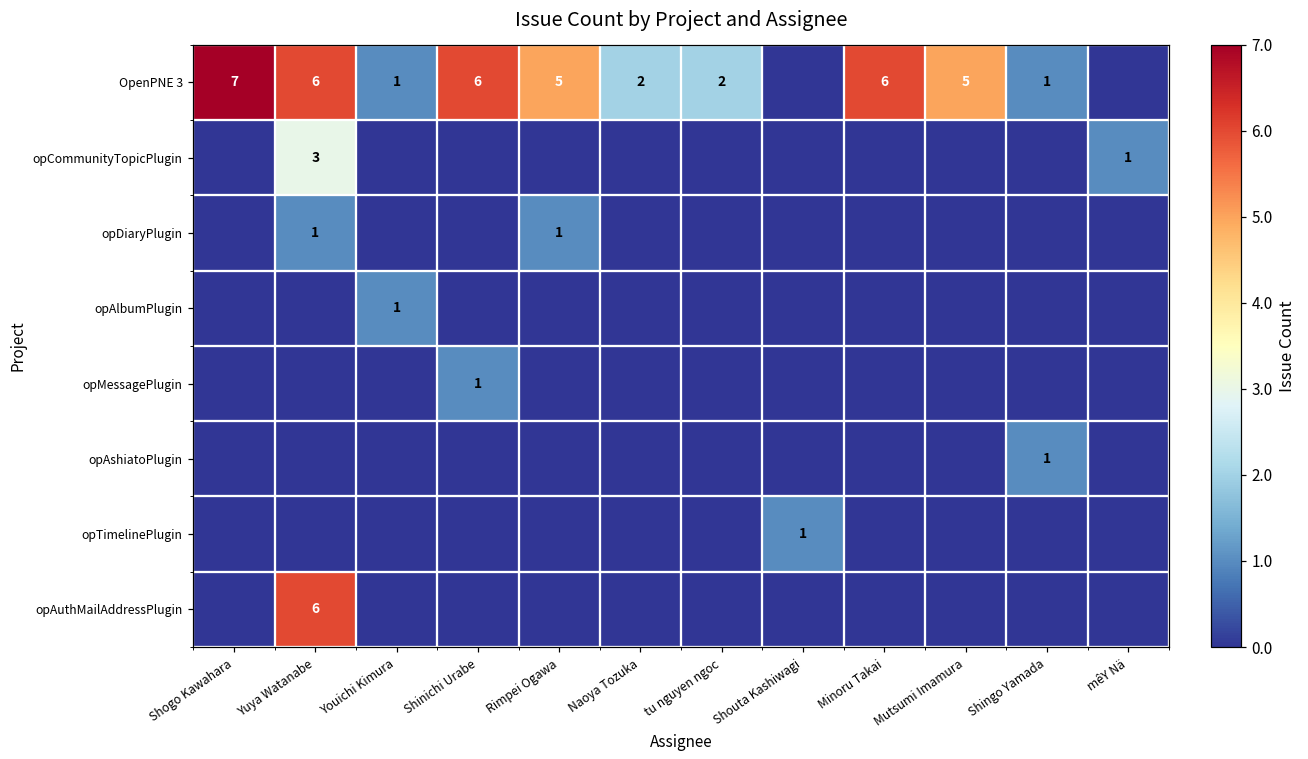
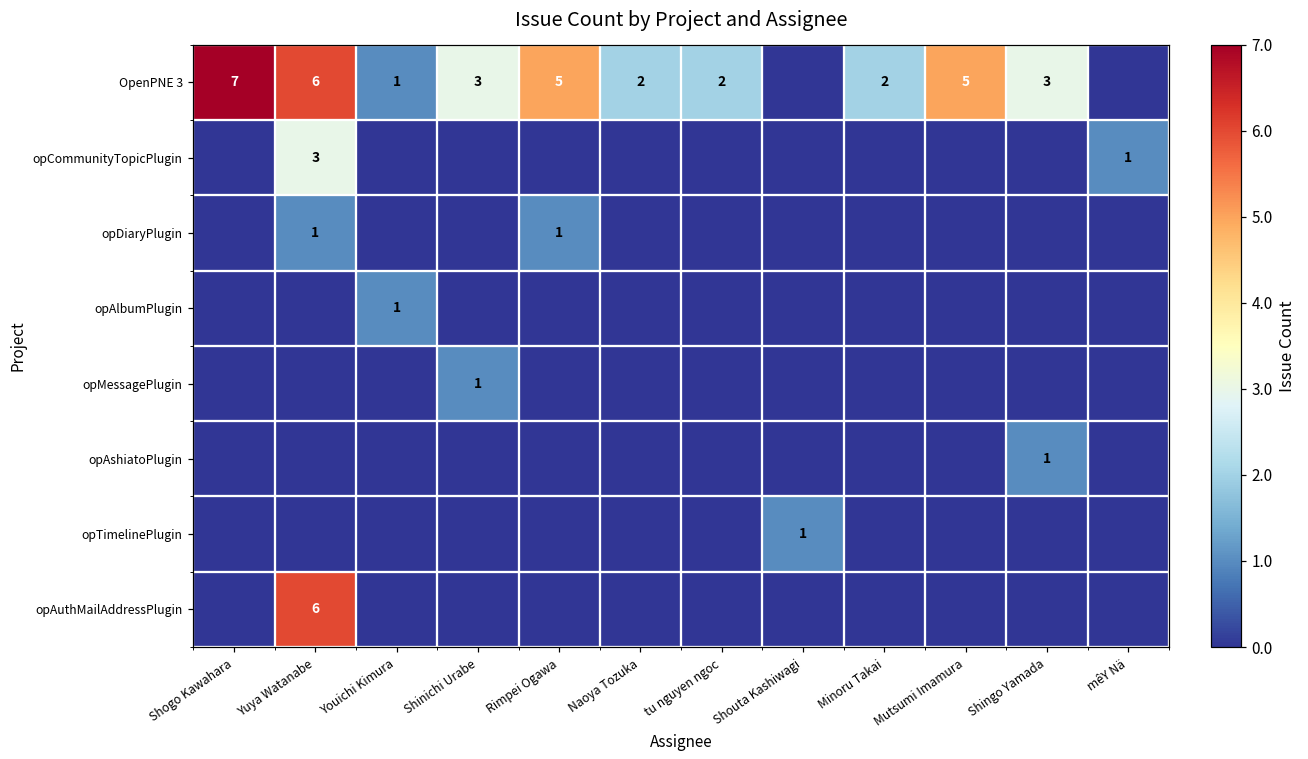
  {
    "OpenPNE 3": {
      "Shogo Kawahara": 7,
      "Yuya Watanabe": 6,
      "Youichi Kimura": 1,
-     "Shinichi Urabe": 6,
+     "Shinichi Urabe": 3,
      "Rimpei Ogawa": 5,
      "Naoya Tozuka": 2,
      "tu nguyen ngoc": 2,
-     "Minoru Takai": 6,
+     "Minoru Takai": 2,
      "Mutsumi Imamura": 5,
-     "Shingo Yamada": 1
+     "Shingo Yamada": 3
    },
    "opCommunityTopicPlugin": {
      "Yuya Watanabe": 3,
      "mêY Nä": 1
    },
    "opDiaryPlugin": {
      "Yuya Watanabe": 1,
      "Rimpei Ogawa": 1
    },
    "opAlbumPlugin": {
      "Youichi Kimura": 1
    },
    "opMessagePlugin": {
      "Shinichi Urabe": 1
    },
    "opAshiatoPlugin": {
      "Shingo Yamada": 1
    },
    "opTimelinePlugin": {
      "Shouta Kashiwagi": 1
    },
    "opAuthMailAddressPlugin": {
      "Yuya Watanabe": 6
    }
  }
